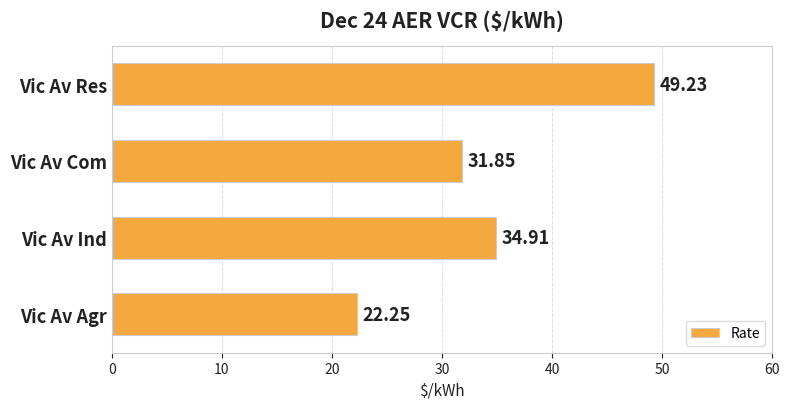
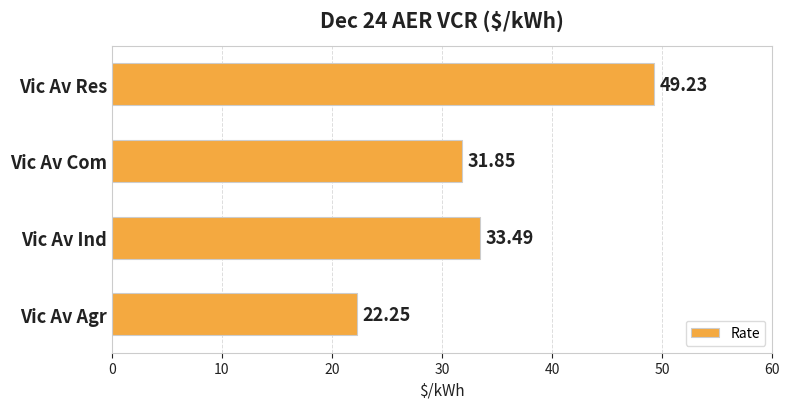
  {
    "Vic Av Res": 49.23,
    "Vic Av Com": 31.85,
-   "Vic Av Ind": 34.91,
+   "Vic Av Ind": 33.49,
    "Vic Av Agr": 22.25
  }
